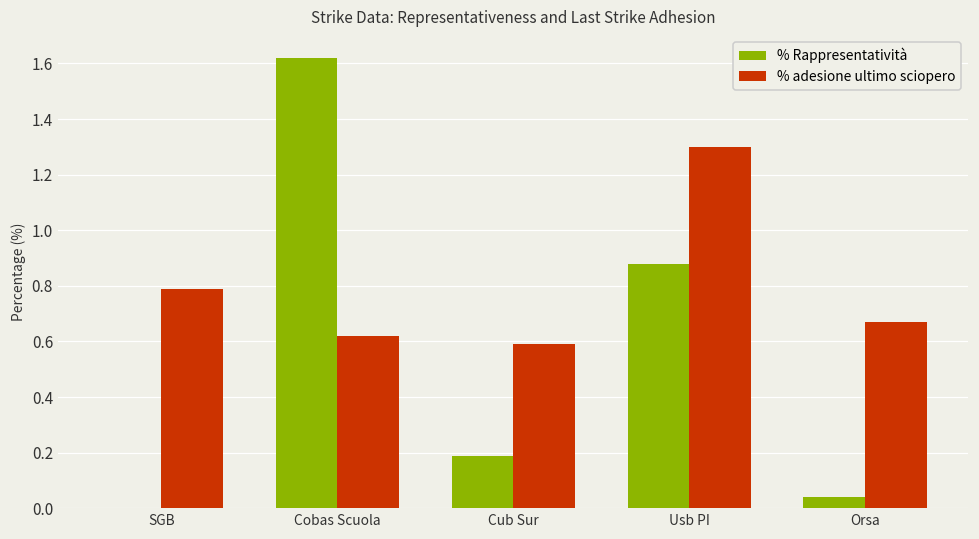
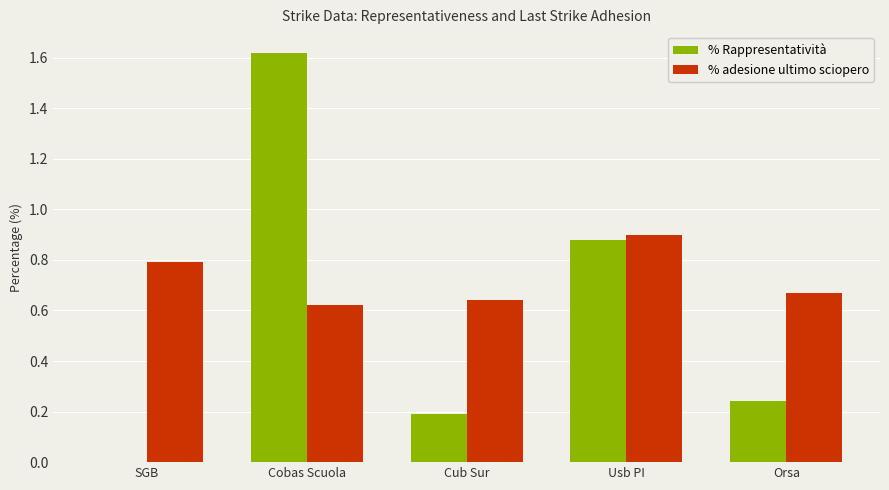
  {
    "% Rappresentatività": {
      "Cobas Scuola": 1.62,
      "Cub Sur": 0.19,
      "Usb PI": 0.88,
-     "Orsa": 0.04
+     "Orsa": 0.24
    },
    "% adesione ultimo sciopero": {
      "SGB": 0.79,
      "Cobas Scuola": 0.62,
-     "Cub Sur": 0.59,
-     "Usb PI": 1.3,
+     "Cub Sur": 0.64,
+     "Usb PI": 0.9,
      "Orsa": 0.67
    }
  }
